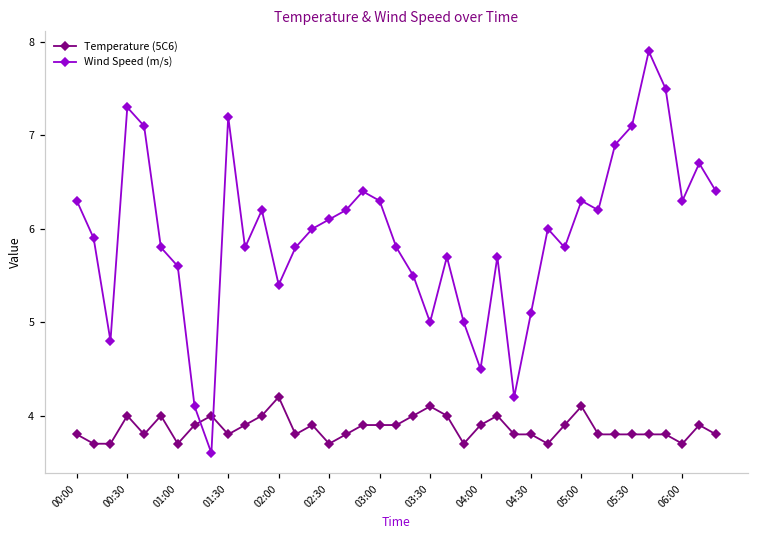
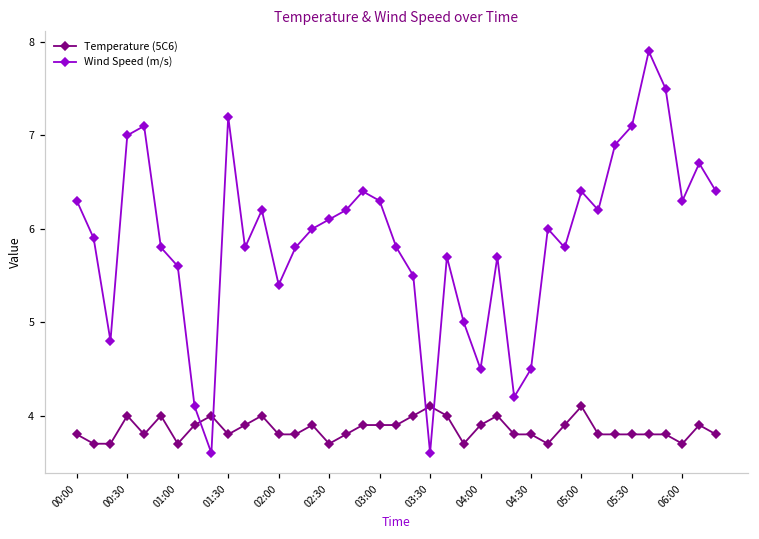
  {
    "Temperature (5C6)": {
      "00:00": 3.8,
      "00:30": 4.0,
      "01:00": 3.7,
      "01:30": 3.8,
-     "02:00": 4.2,
+     "02:00": 3.8,
      "02:30": 3.7,
      "03:00": 3.9,
      "03:30": 4.1,
      "04:00": 3.9,
      "04:30": 3.8,
      "05:00": 4.1,
      "05:30": 3.8,
      "06:00": 3.7
    },
    "Wind Speed (m/s)": {
      "00:00": 6.3,
-     "00:30": 7.3,
+     "00:30": 7.0,
      "01:00": 5.6,
      "01:30": 7.2,
      "02:00": 5.4,
      "02:30": 6.1,
      "03:00": 6.3,
-     "03:30": 5.0,
+     "03:30": 3.6,
      "04:00": 4.5,
-     "04:30": 5.1,
-     "05:00": 6.3,
+     "04:30": 4.5,
+     "05:00": 6.4,
      "05:30": 7.1,
      "06:00": 6.3
    }
  }
